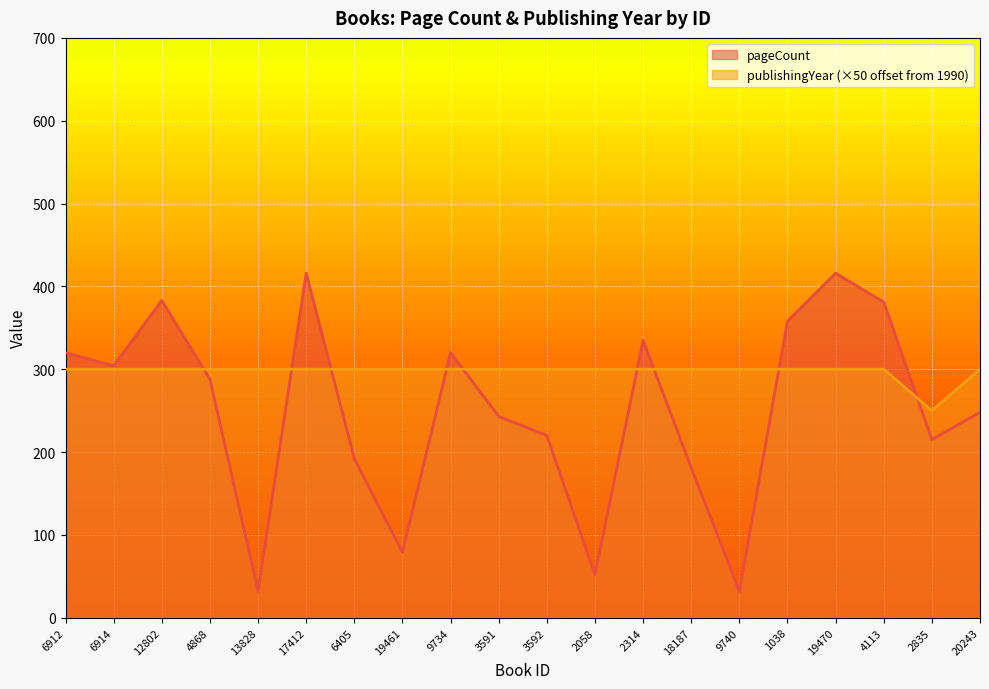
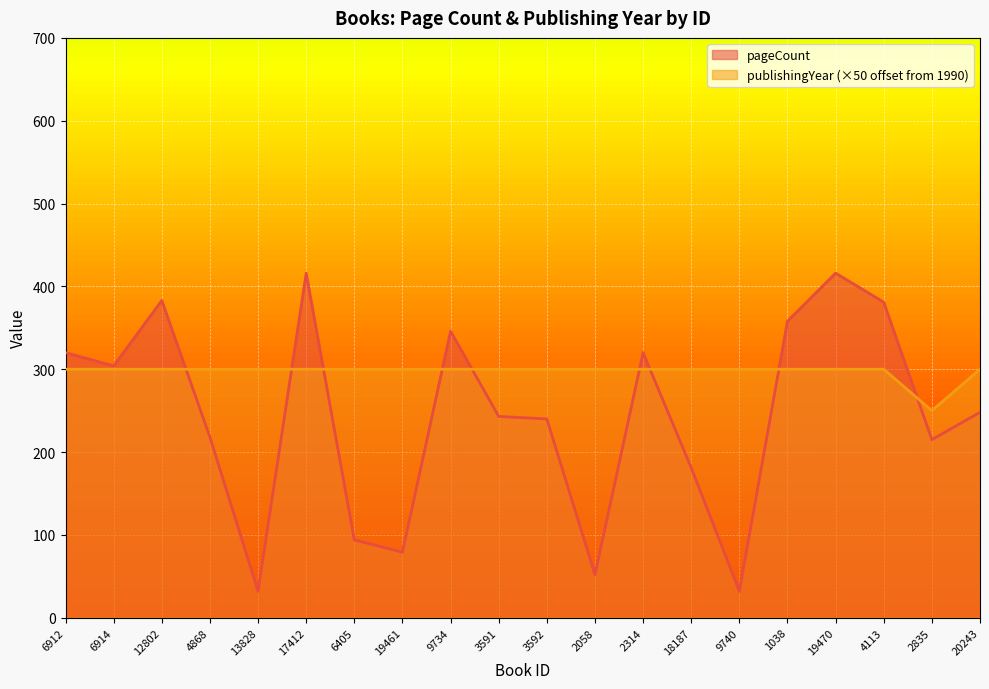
  {
    "pageCount": {
      "6912": 320,
      "6914": 300,
      "12802": 380,
-     "4868": 290,
+     "4868": 220,
      "13828": 30,
      "17412": 420,
-     "6405": 190,
+     "6405": 90,
      "19461": 80,
-     "9734": 320,
+     "9734": 350,
      "3591": 240,
-     "3592": 220,
+     "3592": 240,
      "2058": 50,
-     "2314": 340,
+     "2314": 320,
      "18187": 180,
      "9740": 30,
      "1038": 360,
      "19470": 420,
      "4113": 380,
      "2835": 220,
      "20243": 250
    },
    "publishingYear (×50 offset from 1990)": {
      "6912": 300,
      "6914": 300,
      "12802": 300,
      "4868": 300,
      "13828": 300,
      "17412": 300,
      "6405": 300,
      "19461": 300,
      "9734": 300,
      "3591": 300,
      "3592": 300,
      "2058": 300,
      "2314": 300,
      "18187": 300,
      "9740": 300,
      "1038": 300,
      "19470": 300,
      "4113": 300,
      "2835": 250,
      "20243": 300
    }
  }
